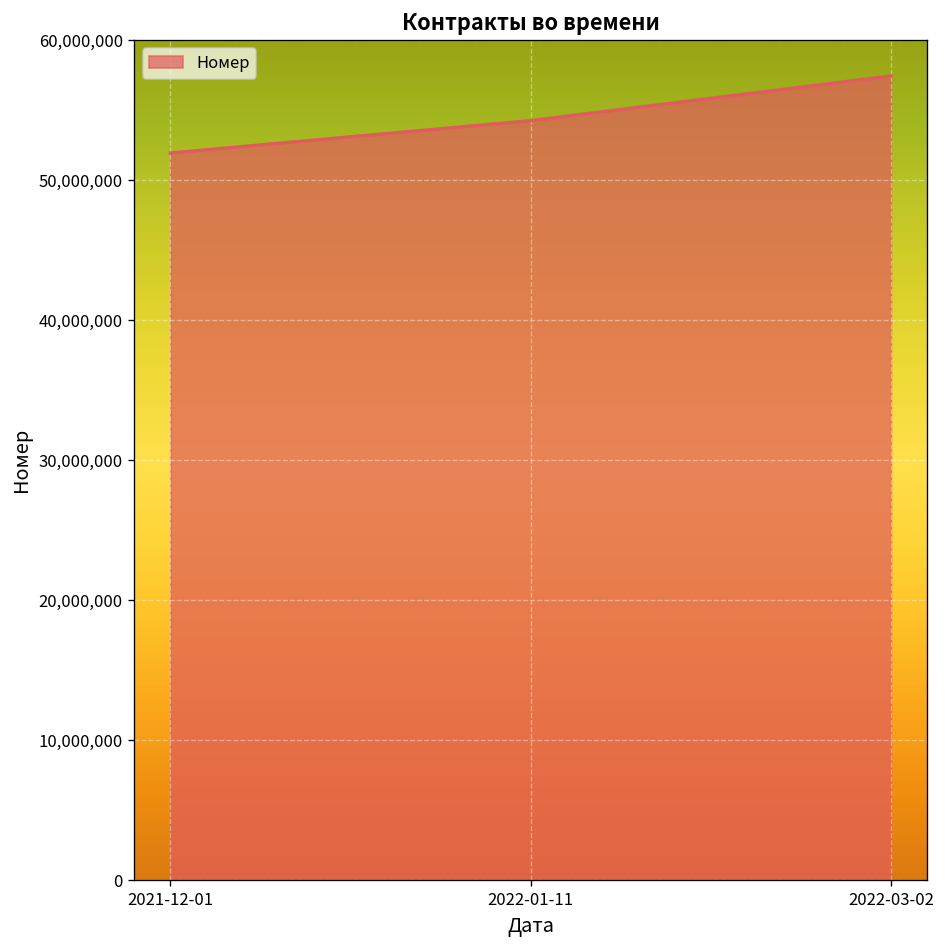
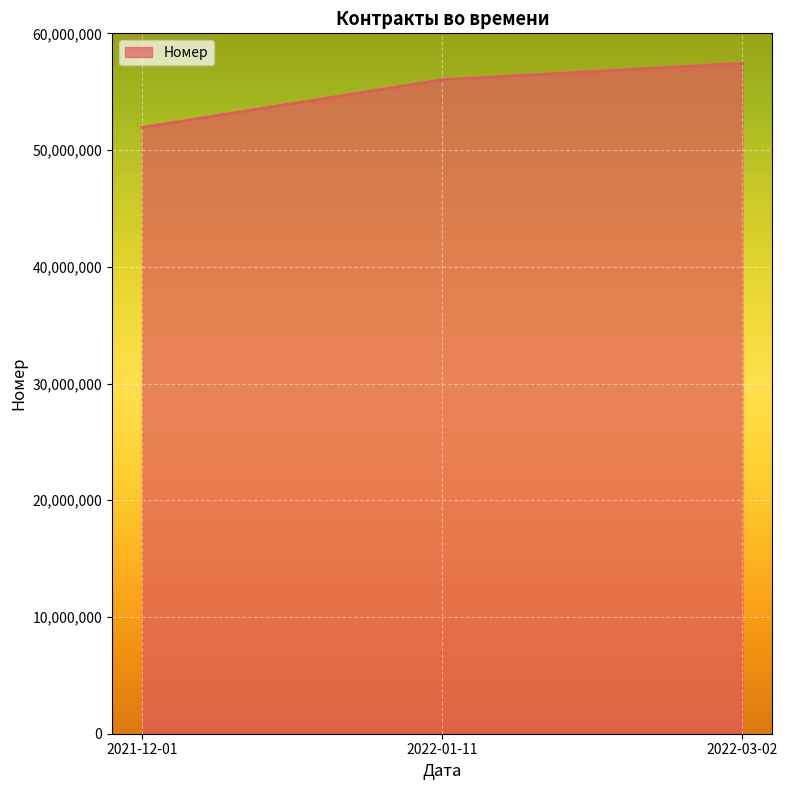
  {
    "2021-12-01": "51,900,000",
-   "2022-01-11": "54,200,000",
+   "2022-01-11": "56,000,000",
    "2022-03-02": "57,400,000"
  }
